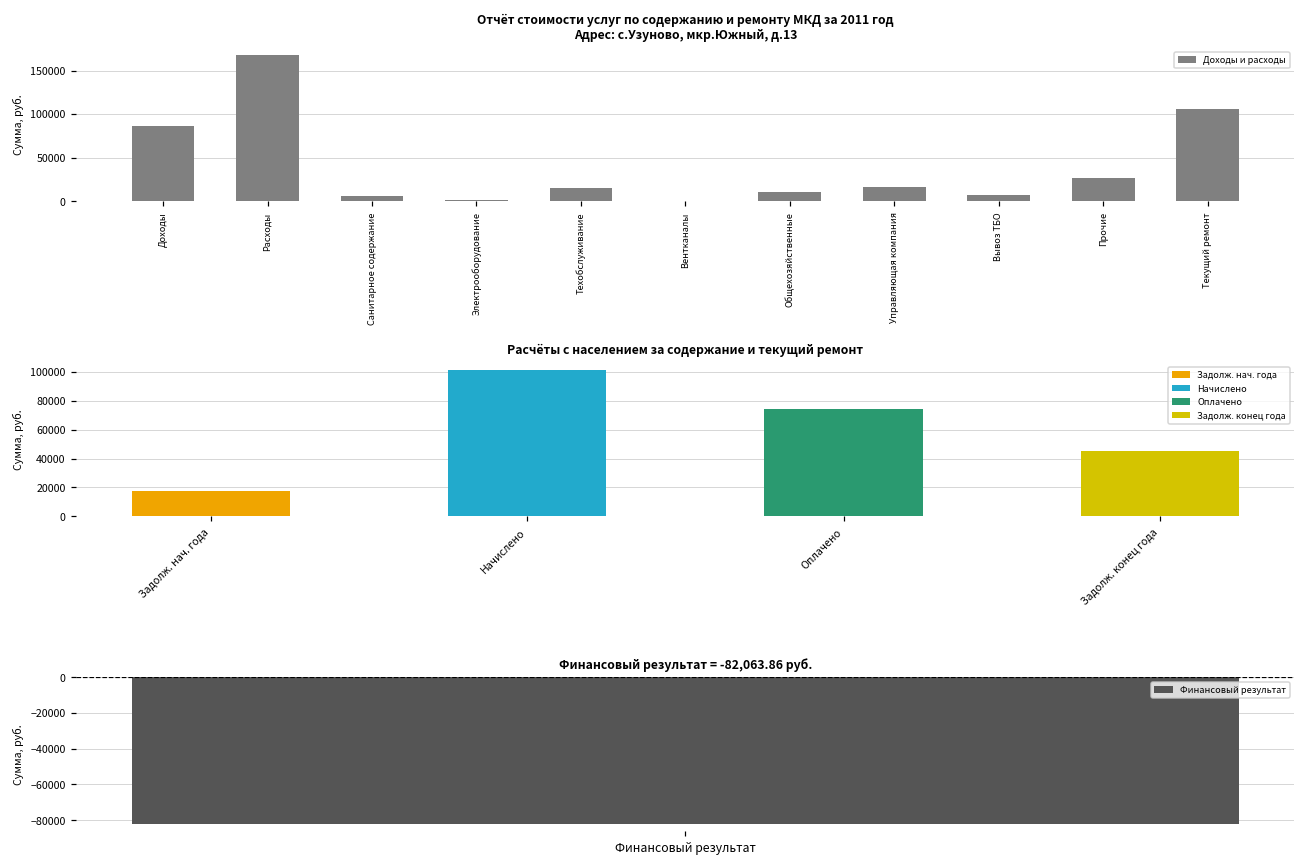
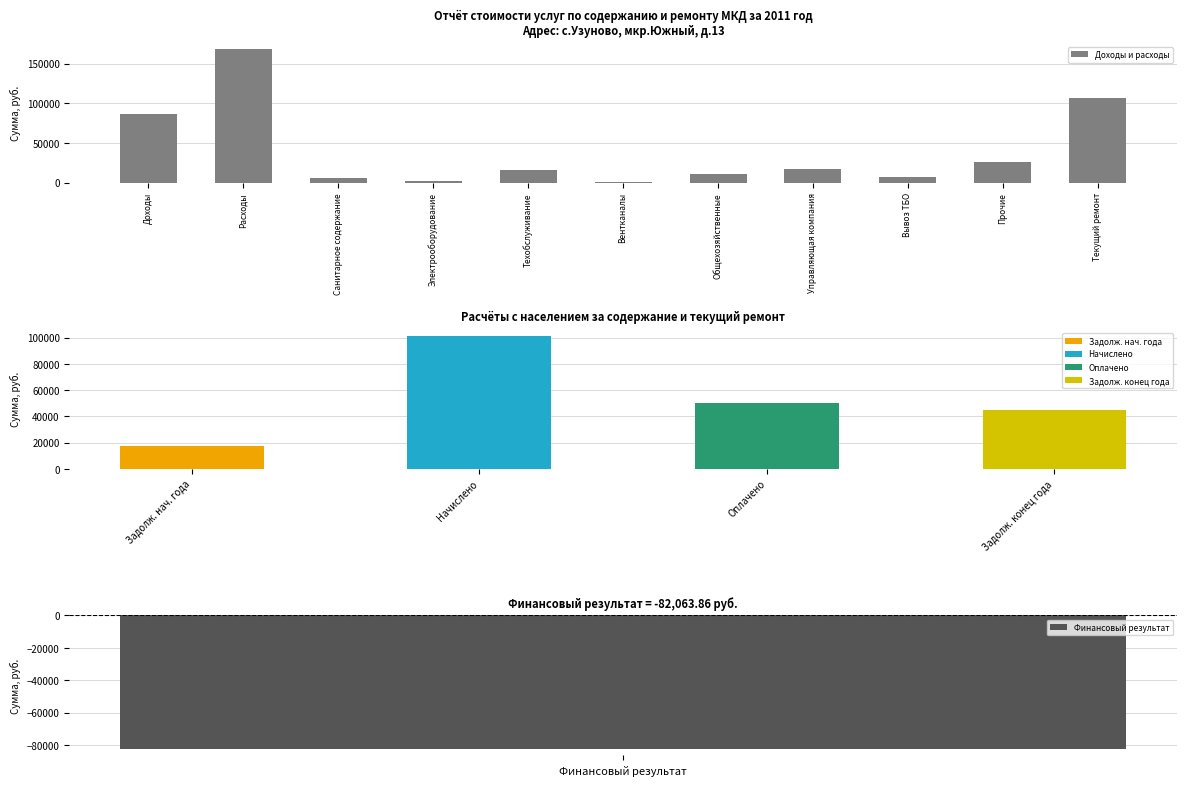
  {
    "Отчёт стоимости услуг по содержанию и ремонту МКД за 2011 год Адрес: с.Узуново, мкр.Южный, д.13": {
      "Доходы": 90000,
      "Расходы": 170000,
      "Санитарное содержание": 10000,
      "Техобслуживание": 20000,
      "Общехозяйственные": 10000,
      "Управляющая компания": 20000,
      "Вывоз ТБО": 10000,
      "Прочие": 30000,
      "Текущий ремонт": 110000
    },
    "Расчёты с населением за содержание и текущий ремонт": {
      "Задолж. нач. года": 18000,
      "Начислено": 101000,
-     "Оплачено": 74000,
+     "Оплачено": 51000,
      "Задолж. конец года": 45000
    },
    "Финансовый результат = -82,063.86 руб.": {
      "Финансовый результат": -82000
    }
  }
